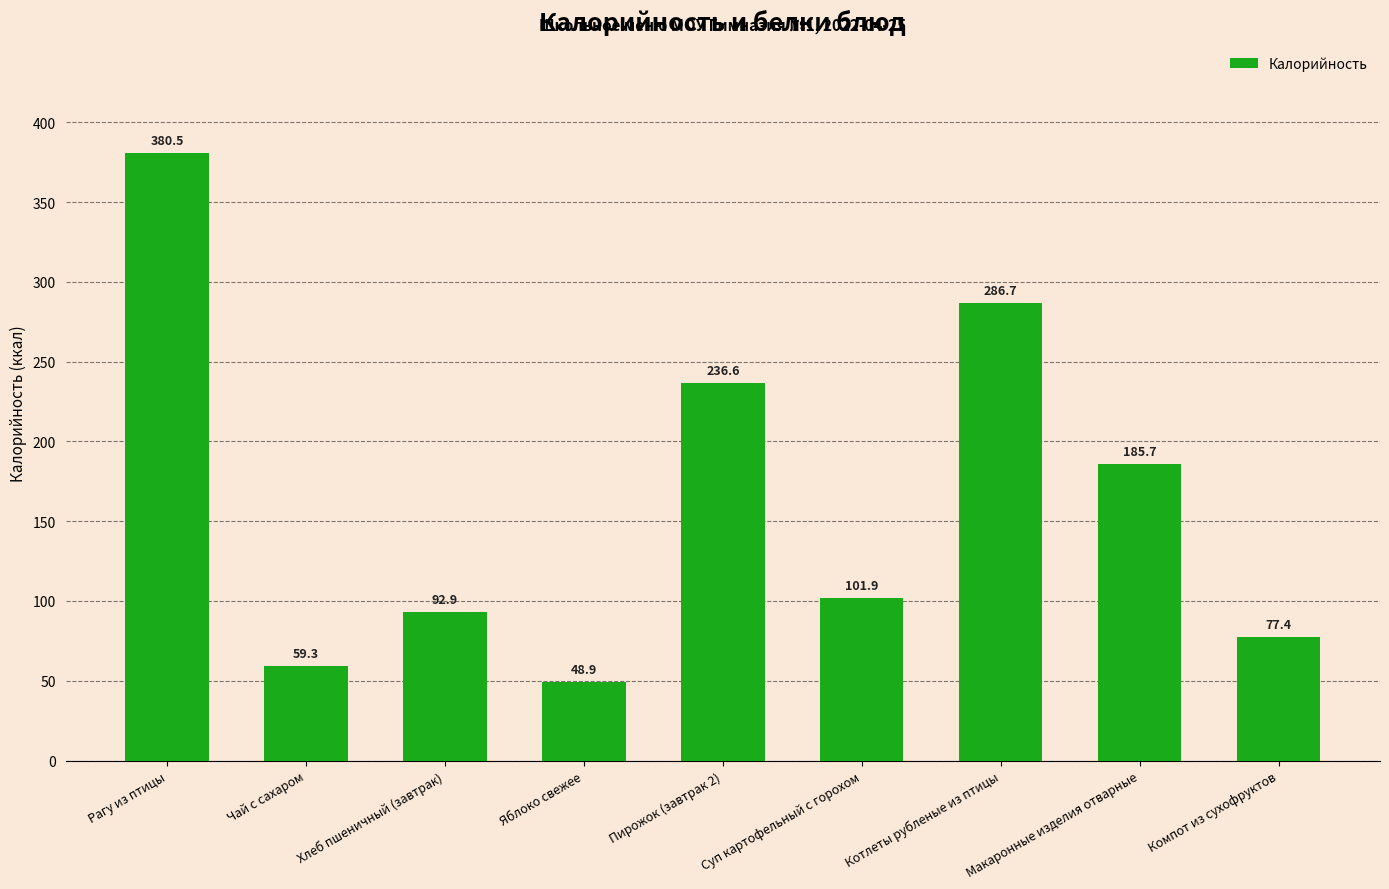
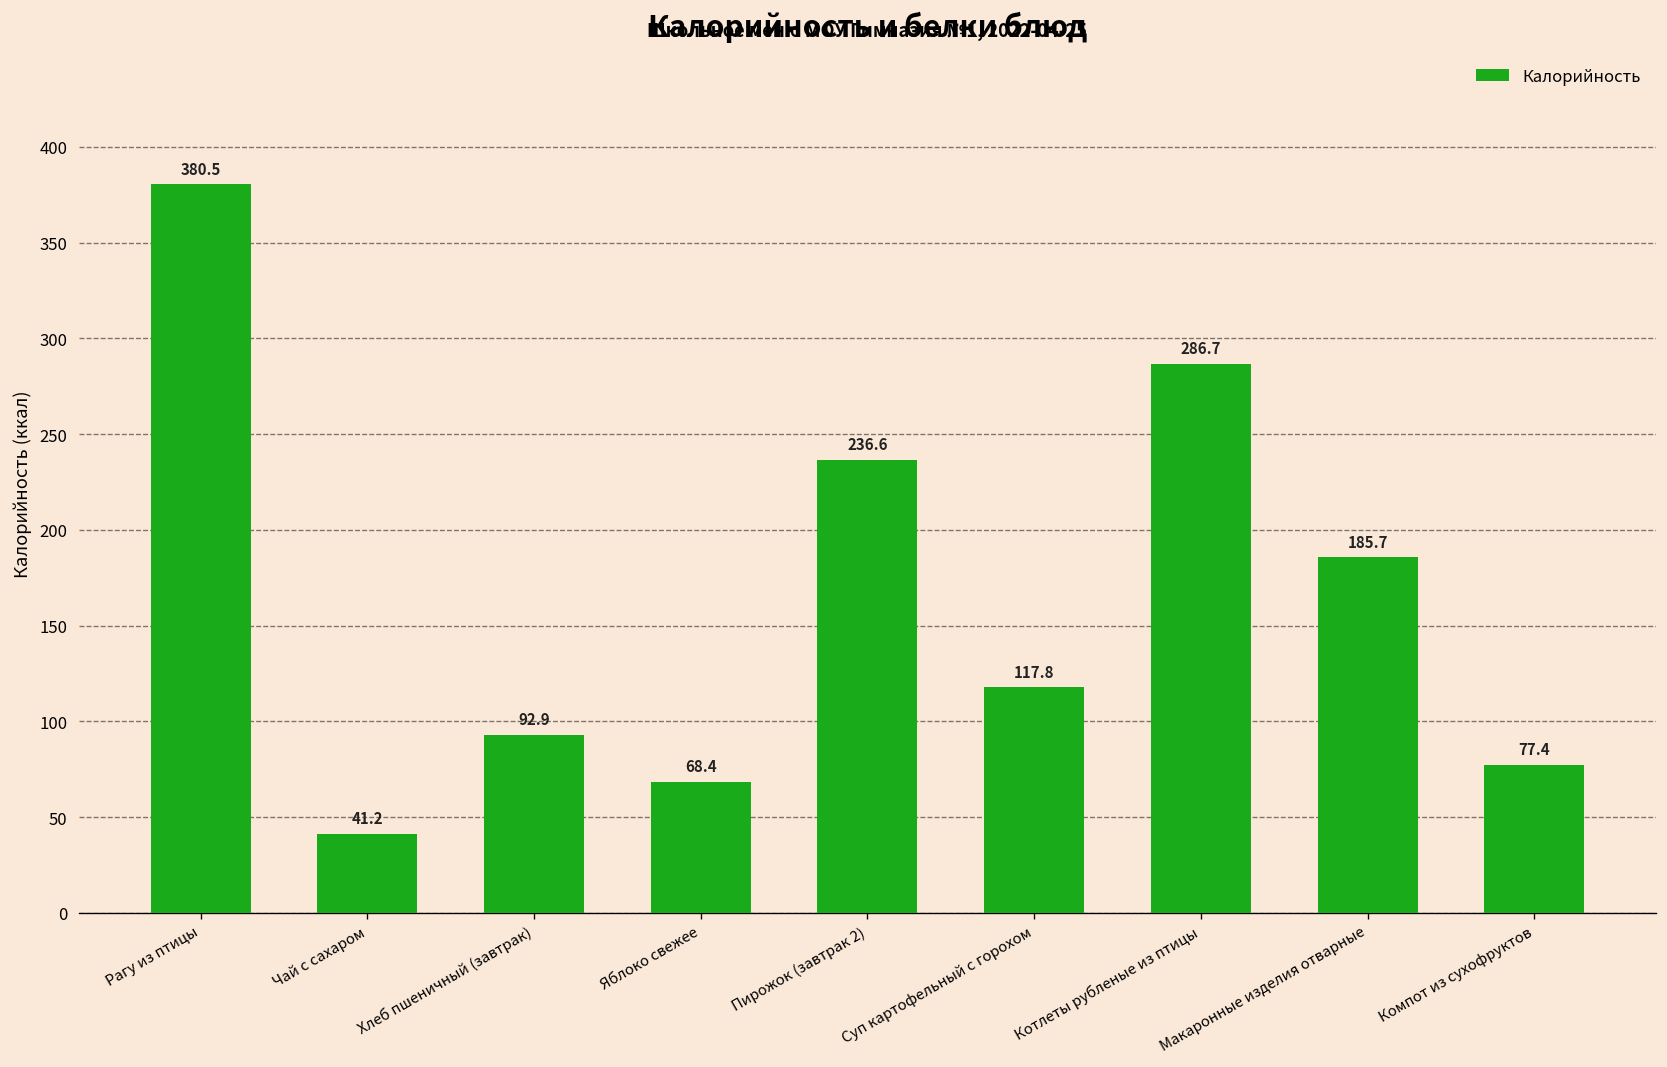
  {
    "Рагу из птицы": 380.5,
-   "Чай с сахаром": 59.3,
+   "Чай с сахаром": 41.2,
    "Хлеб пшеничный (завтрак)": 92.9,
-   "Яблоко свежее": 48.9,
+   "Яблоко свежее": 68.4,
    "Пирожок (завтрак 2)": 236.6,
-   "Суп картофельный с горохом": 101.9,
+   "Суп картофельный с горохом": 117.8,
    "Котлеты рубленые из птицы": 286.7,
    "Макаронные изделия отварные": 185.7,
    "Компот из сухофруктов": 77.4
  }
